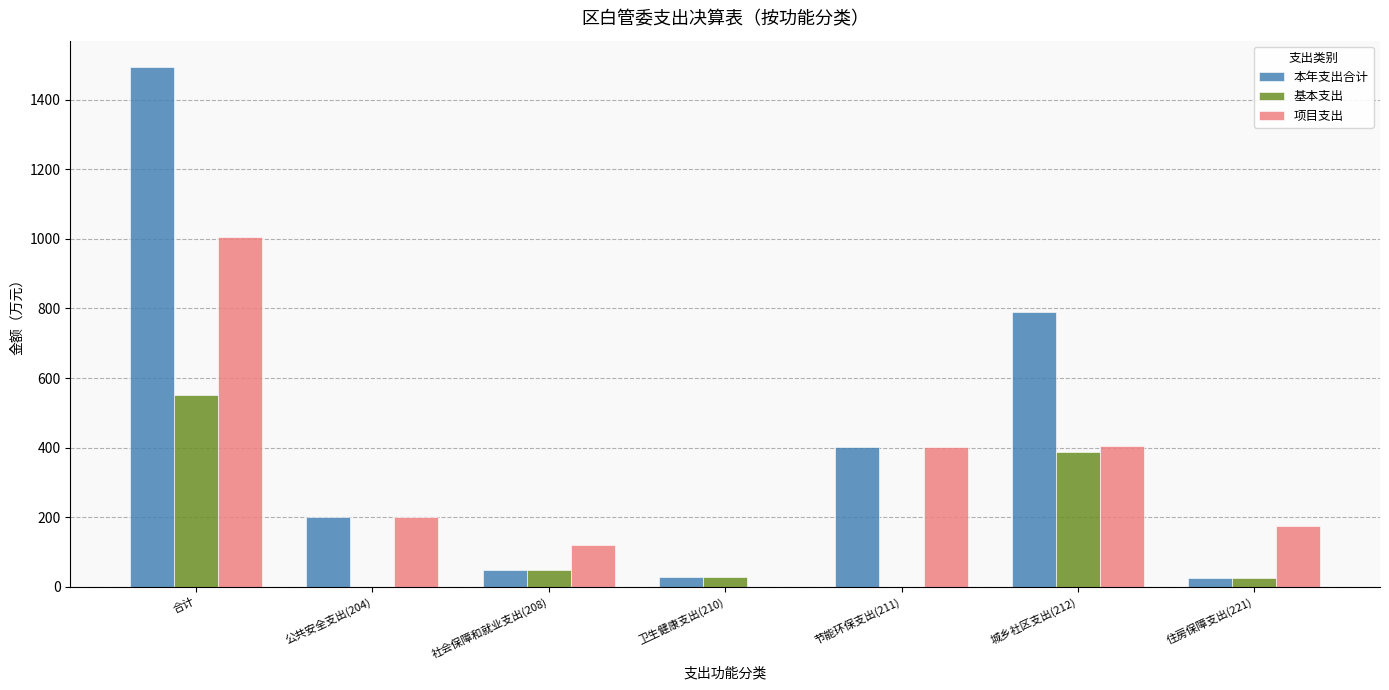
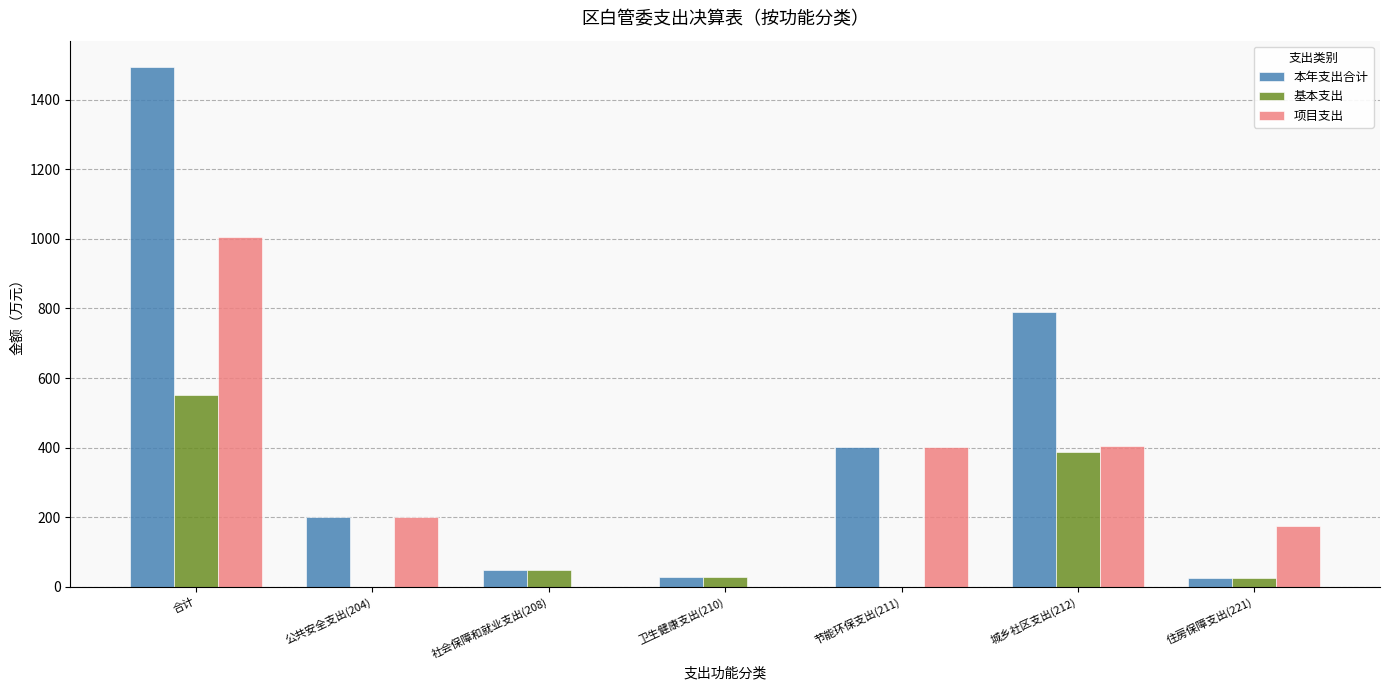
  {
    "本年支出合计": {
      "合计": 1490,
      "公共安全支出(204)": 200,
      "社会保障和就业支出(208)": 50,
      "卫生健康支出(210)": 30,
      "节能环保支出(211)": 400,
      "城乡社区支出(212)": 790,
      "住房保障支出(221)": 20
    },
    "基本支出": {
      "合计": 550,
      "公共安全支出(204)": 0,
      "社会保障和就业支出(208)": 50,
      "卫生健康支出(210)": 30,
      "节能环保支出(211)": 0,
      "城乡社区支出(212)": 390,
      "住房保障支出(221)": 20
    },
    "项目支出": {
      "合计": 1010,
      "公共安全支出(204)": 200,
-     "社会保障和就业支出(208)": 120,
+     "社会保障和就业支出(208)": 0,
      "卫生健康支出(210)": 0,
      "节能环保支出(211)": 400,
      "城乡社区支出(212)": 400,
      "住房保障支出(221)": 180
    }
  }
